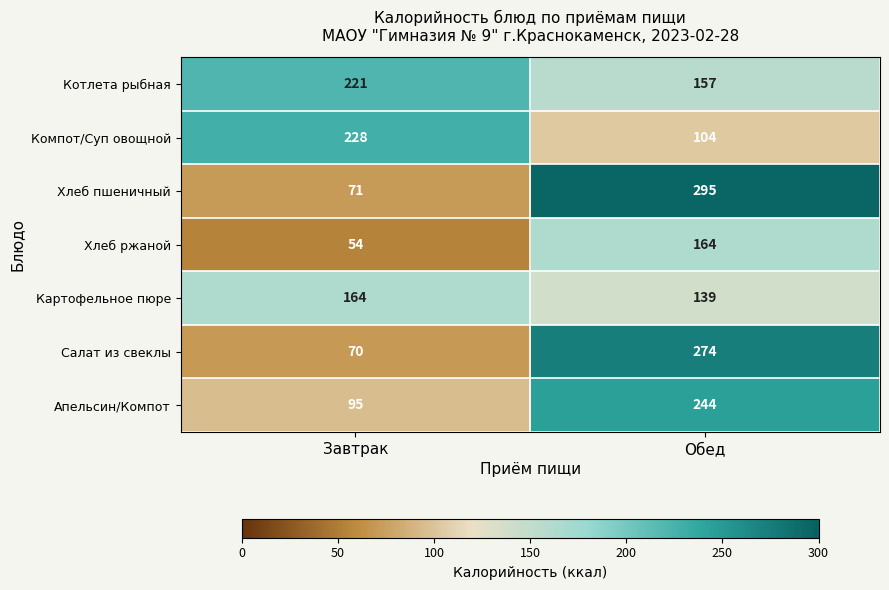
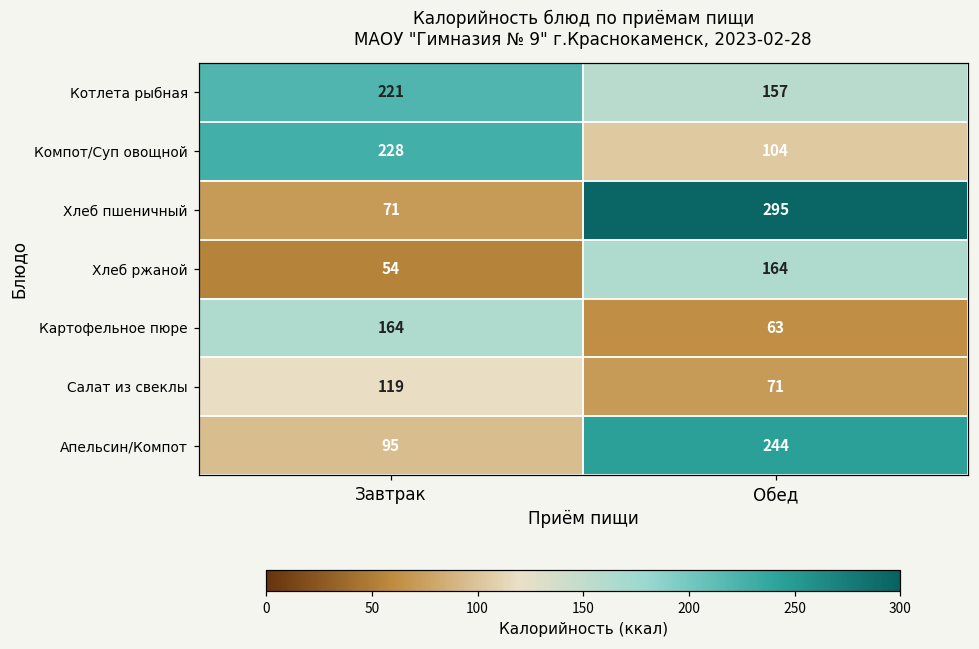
  {
    "Котлета рыбная": {
      "Завтрак": 221,
      "Обед": 157
    },
    "Компот/Суп овощной": {
      "Завтрак": 228,
      "Обед": 104
    },
    "Хлеб пшеничный": {
      "Завтрак": 71,
      "Обед": 295
    },
    "Хлеб ржаной": {
      "Завтрак": 54,
      "Обед": 164
    },
    "Картофельное пюре": {
      "Завтрак": 164,
-     "Обед": 139
+     "Обед": 63
    },
    "Салат из свеклы": {
-     "Завтрак": 70,
-     "Обед": 274
+     "Завтрак": 119,
+     "Обед": 71
    },
    "Апельсин/Компот": {
      "Завтрак": 95,
      "Обед": 244
    }
  }
